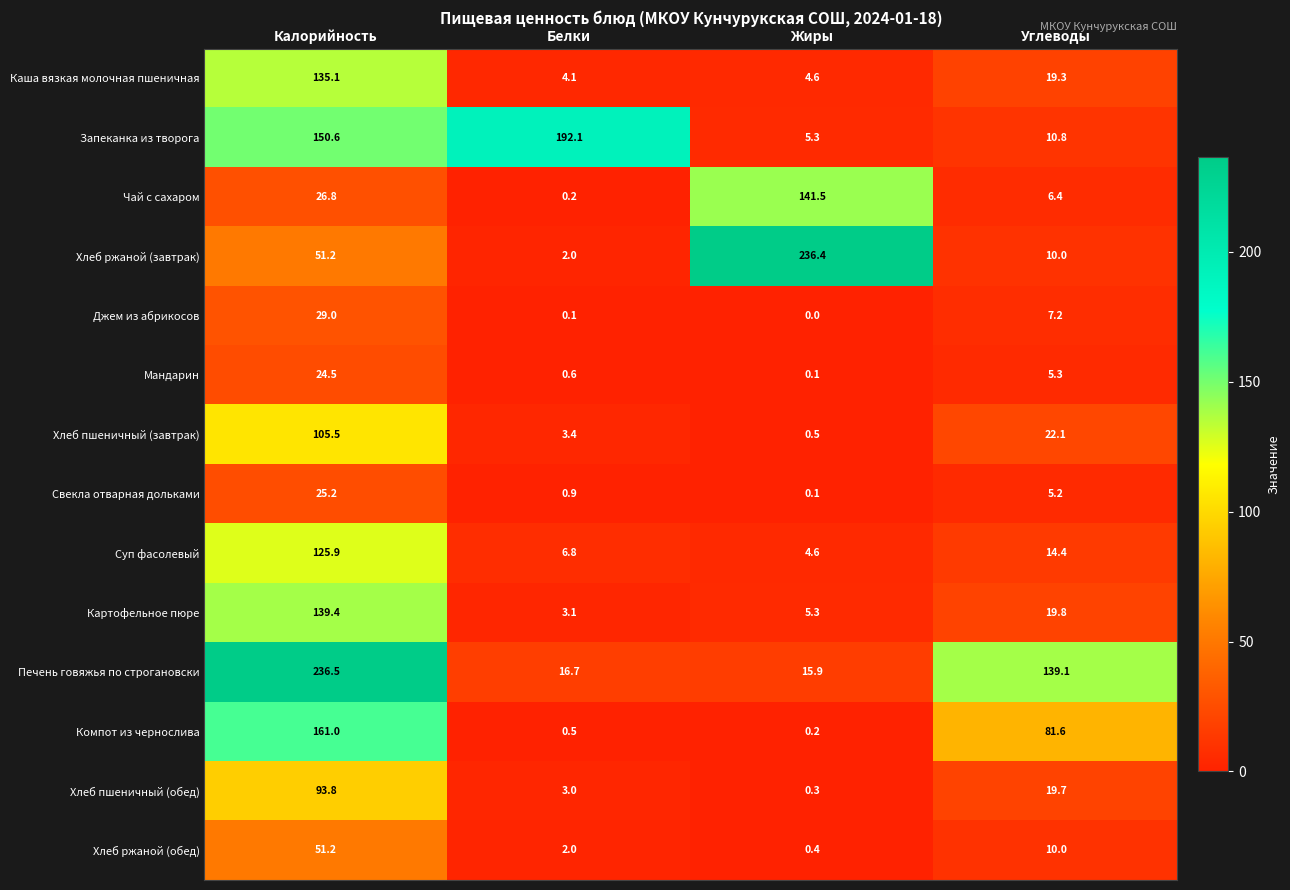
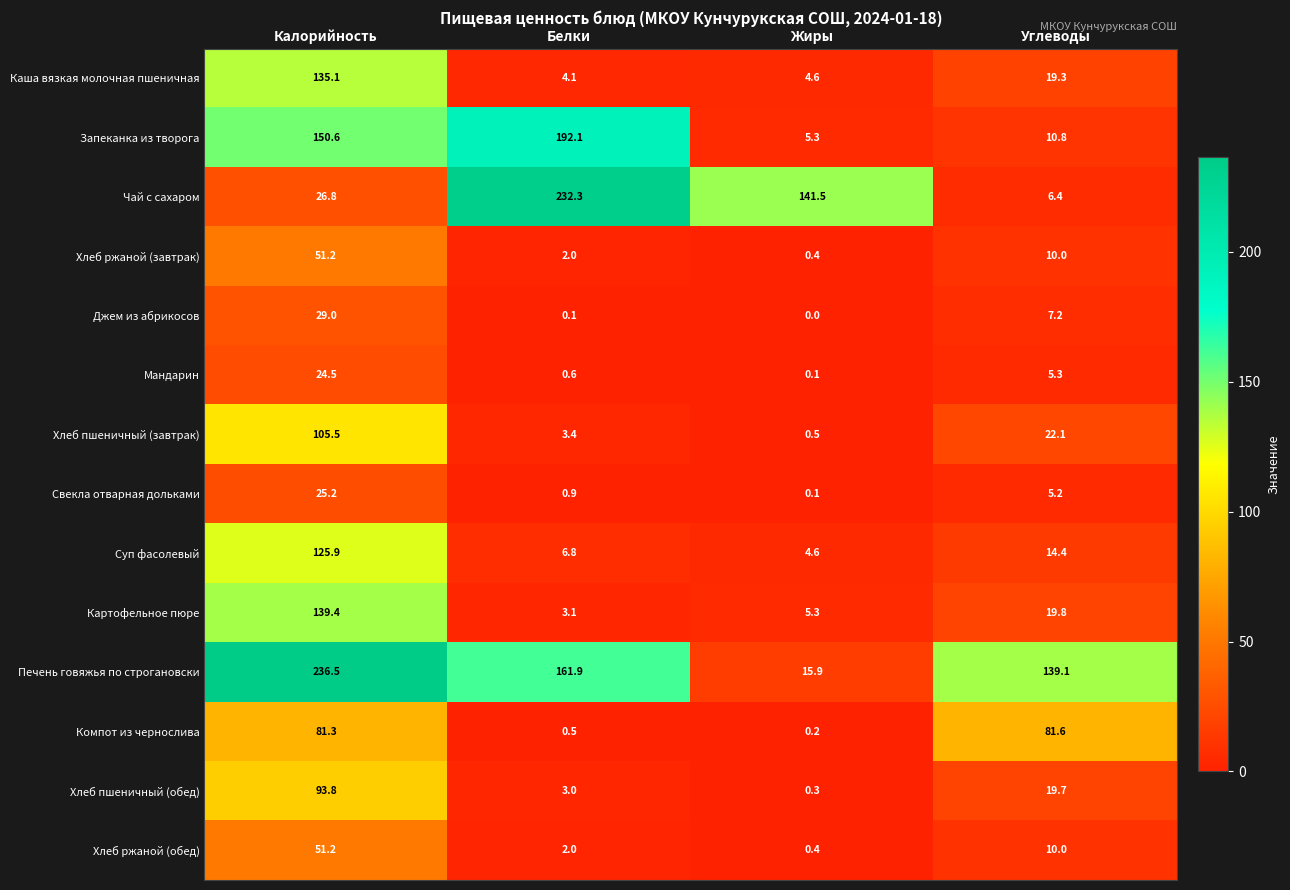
  {
    "Каша вязкая молочная пшеничная": {
      "Калорийность": 135.1,
      "Белки": 4.1,
      "Жиры": 4.6,
      "Углеводы": 19.3
    },
    "Запеканка из творога": {
      "Калорийность": 150.6,
      "Белки": 192.1,
      "Жиры": 5.3,
      "Углеводы": 10.8
    },
    "Чай с сахаром": {
      "Калорийность": 26.8,
-     "Белки": 0.2,
+     "Белки": 232.3,
      "Жиры": 141.5,
      "Углеводы": 6.4
    },
    "Хлеб ржаной (завтрак)": {
      "Калорийность": 51.2,
      "Белки": 2.0,
-     "Жиры": 236.4,
+     "Жиры": 0.4,
      "Углеводы": 10.0
    },
    "Джем из абрикосов": {
      "Калорийность": 29.0,
      "Белки": 0.1,
      "Жиры": 0.0,
      "Углеводы": 7.2
    },
    "Мандарин": {
      "Калорийность": 24.5,
      "Белки": 0.6,
      "Жиры": 0.1,
      "Углеводы": 5.3
    },
    "Хлеб пшеничный (завтрак)": {
      "Калорийность": 105.5,
      "Белки": 3.4,
      "Жиры": 0.5,
      "Углеводы": 22.1
    },
    "Свекла отварная дольками": {
      "Калорийность": 25.2,
      "Белки": 0.9,
      "Жиры": 0.1,
      "Углеводы": 5.2
    },
    "Суп фасолевый": {
      "Калорийность": 125.9,
      "Белки": 6.8,
      "Жиры": 4.6,
      "Углеводы": 14.4
    },
    "Картофельное пюре": {
      "Калорийность": 139.4,
      "Белки": 3.1,
      "Жиры": 5.3,
      "Углеводы": 19.8
    },
    "Печень говяжья по строгановски": {
      "Калорийность": 236.5,
-     "Белки": 16.7,
+     "Белки": 161.9,
      "Жиры": 15.9,
      "Углеводы": 139.1
    },
    "Компот из чернослива": {
-     "Калорийность": 161.0,
+     "Калорийность": 81.3,
      "Белки": 0.5,
      "Жиры": 0.2,
      "Углеводы": 81.6
    },
    "Хлеб пшеничный (обед)": {
      "Калорийность": 93.8,
      "Белки": 3.0,
      "Жиры": 0.3,
      "Углеводы": 19.7
    },
    "Хлеб ржаной (обед)": {
      "Калорийность": 51.2,
      "Белки": 2.0,
      "Жиры": 0.4,
      "Углеводы": 10.0
    }
  }
